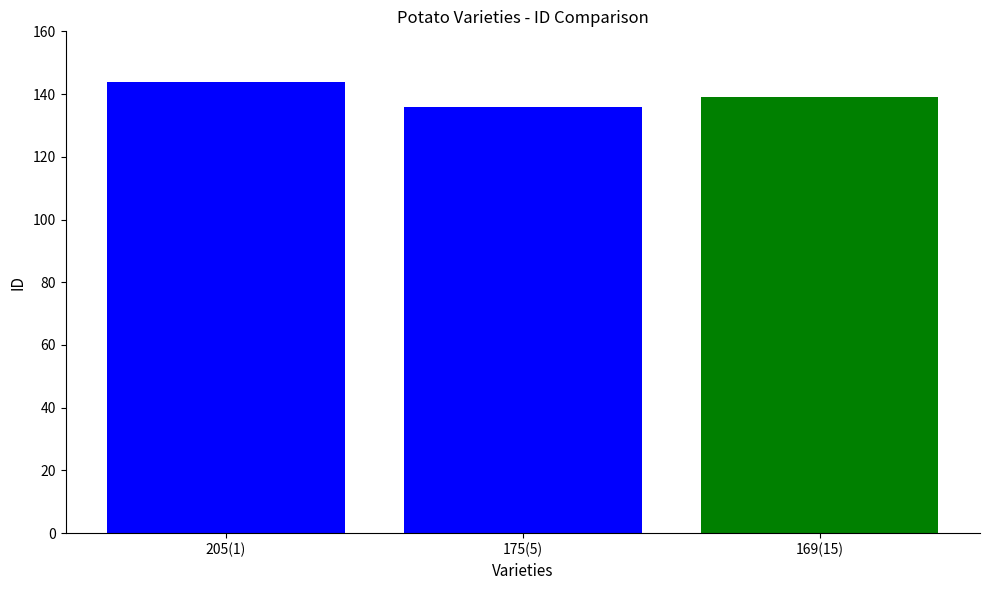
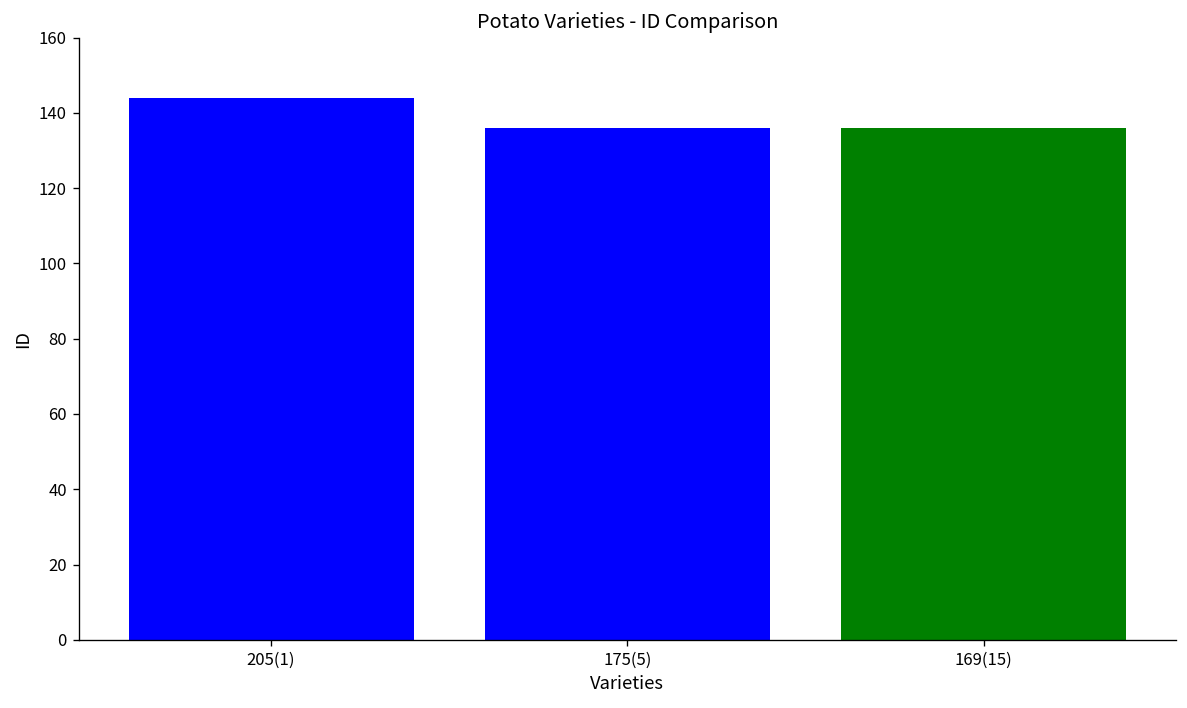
  {
    "205(1)": 144,
    "175(5)": 136,
-   "169(15)": 139
+   "169(15)": 136
  }
